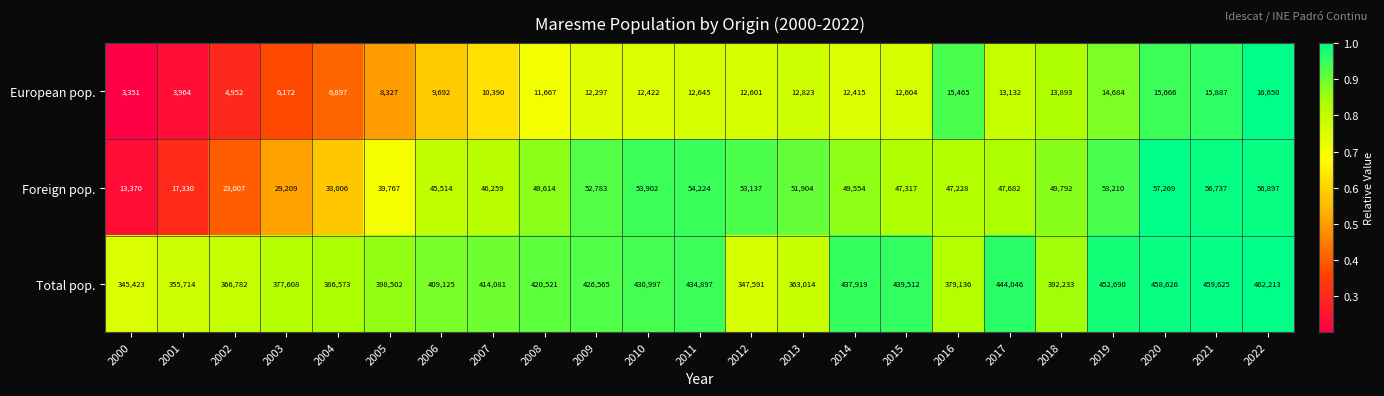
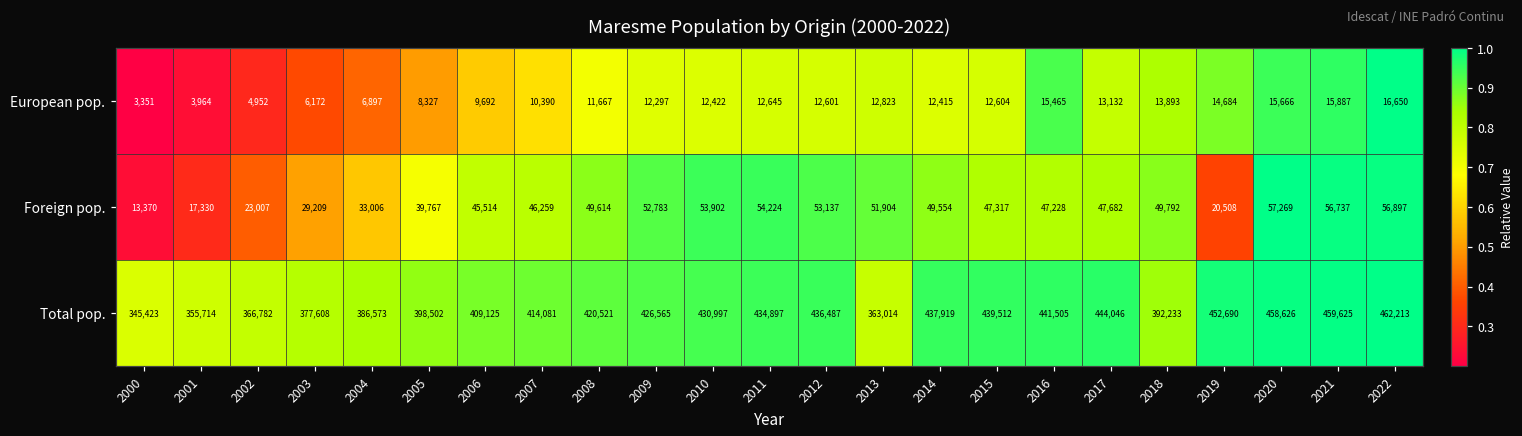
  {
    "European pop.": {
      "2000": "3,351",
      "2001": "3,964",
      "2002": "4,952",
      "2003": "6,172",
      "2004": "6,897",
      "2005": "8,327",
      "2006": "9,692",
      "2007": "10,390",
      "2008": "11,667",
      "2009": "12,297",
      "2010": "12,422",
      "2011": "12,645",
      "2012": "12,601",
      "2013": "12,823",
      "2014": "12,415",
      "2015": "12,604",
      "2016": "15,465",
      "2017": "13,132",
      "2018": "13,893",
      "2019": "14,684",
      "2020": "15,666",
      "2021": "15,887",
      "2022": "16,650"
    },
    "Foreign pop.": {
      "2000": "13,370",
      "2001": "17,330",
      "2002": "23,007",
      "2003": "29,209",
      "2004": "33,006",
      "2005": "39,767",
      "2006": "45,514",
      "2007": "46,259",
      "2008": "49,614",
      "2009": "52,783",
      "2010": "53,902",
      "2011": "54,224",
      "2012": "53,137",
      "2013": "51,904",
      "2014": "49,554",
      "2015": "47,317",
      "2016": "47,228",
      "2017": "47,682",
      "2018": "49,792",
-     "2019": "53,210",
+     "2019": "20,508",
      "2020": "57,269",
      "2021": "56,737",
      "2022": "56,897"
    },
    "Total pop.": {
      "2000": "345,423",
      "2001": "355,714",
      "2002": "366,782",
      "2003": "377,608",
      "2004": "386,573",
      "2005": "398,502",
      "2006": "409,125",
      "2007": "414,081",
      "2008": "420,521",
      "2009": "426,565",
      "2010": "430,997",
      "2011": "434,897",
-     "2012": "347,591",
+     "2012": "436,487",
      "2013": "363,014",
      "2014": "437,919",
      "2015": "439,512",
-     "2016": "379,136",
+     "2016": "441,505",
      "2017": "444,046",
      "2018": "392,233",
      "2019": "452,690",
      "2020": "458,626",
      "2021": "459,625",
      "2022": "462,213"
    }
  }
